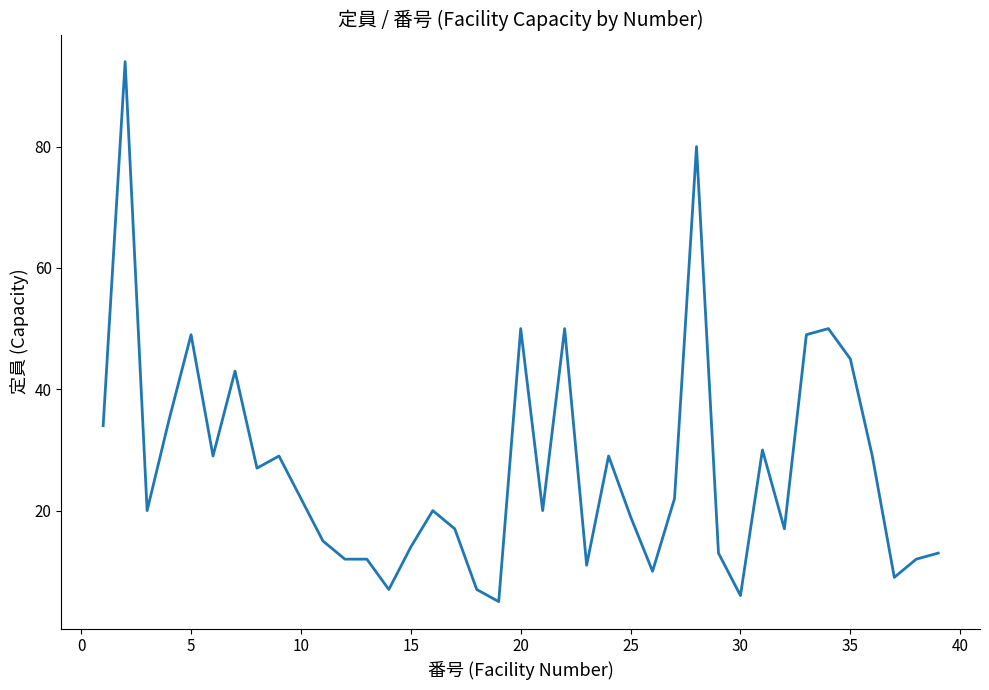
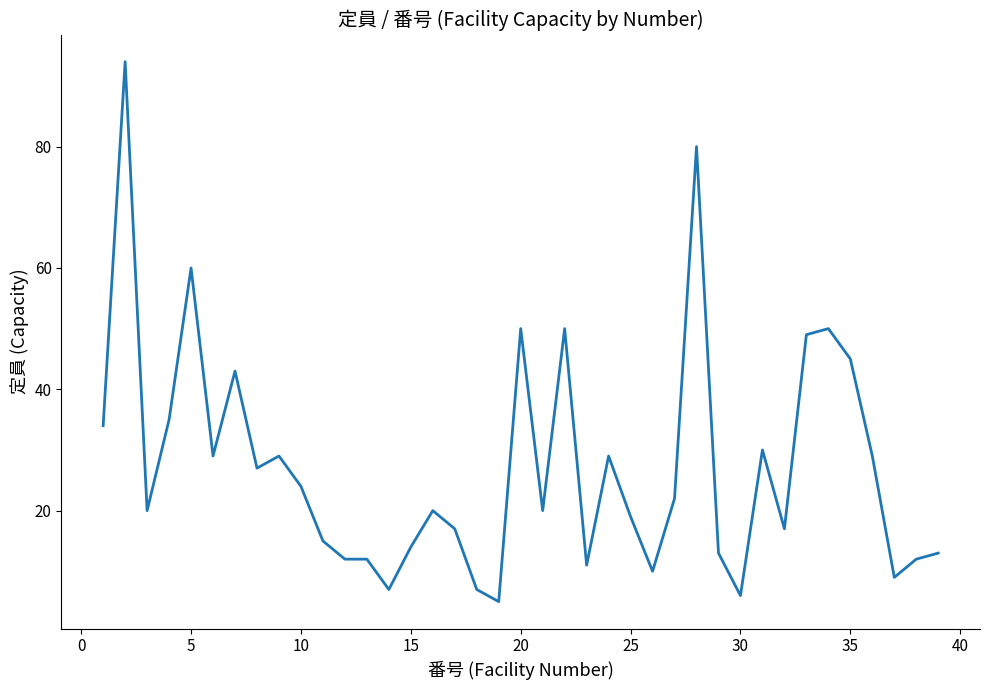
  {
-   "5": 49,
-   "10": 22,
+   "5": 60,
+   "10": 24,
    "15": 14,
    "20": 50,
    "25": 19,
    "30": 6,
    "35": 45
  }
